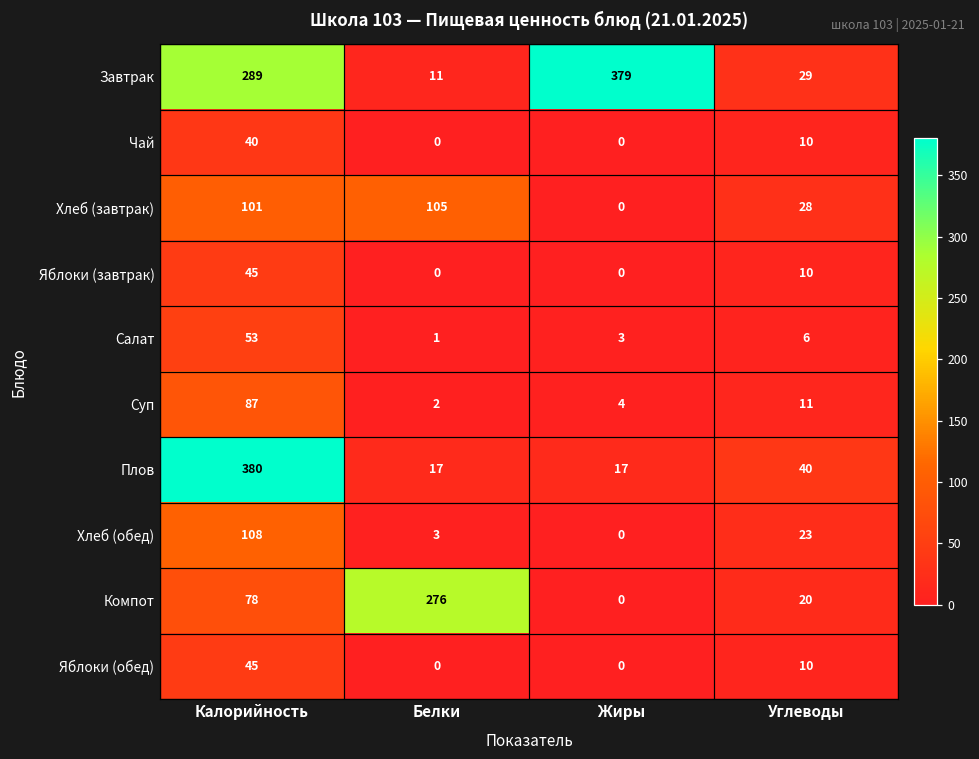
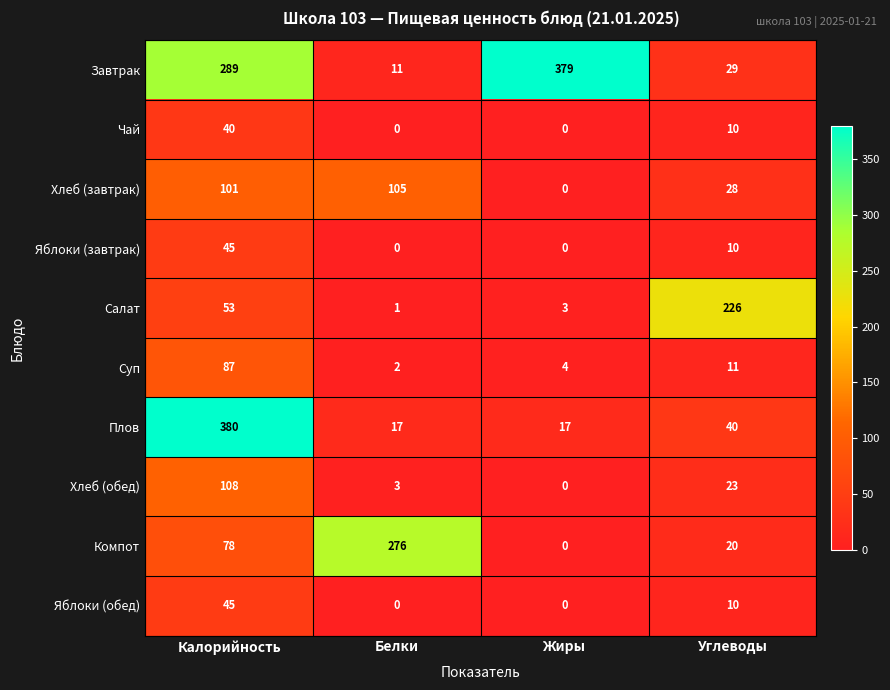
  {
    "Завтрак": {
      "Калорийность": 289,
      "Белки": 11,
      "Жиры": 379,
      "Углеводы": 29
    },
    "Чай": {
      "Калорийность": 40,
      "Белки": 0,
      "Жиры": 0,
      "Углеводы": 10
    },
    "Хлеб (завтрак)": {
      "Калорийность": 101,
      "Белки": 105,
      "Жиры": 0,
      "Углеводы": 28
    },
    "Яблоки (завтрак)": {
      "Калорийность": 45,
      "Белки": 0,
      "Жиры": 0,
      "Углеводы": 10
    },
    "Салат": {
      "Калорийность": 53,
      "Белки": 1,
      "Жиры": 3,
-     "Углеводы": 6
+     "Углеводы": 226
    },
    "Суп": {
      "Калорийность": 87,
      "Белки": 2,
      "Жиры": 4,
      "Углеводы": 11
    },
    "Плов": {
      "Калорийность": 380,
      "Белки": 17,
      "Жиры": 17,
      "Углеводы": 40
    },
    "Хлеб (обед)": {
      "Калорийность": 108,
      "Белки": 3,
      "Жиры": 0,
      "Углеводы": 23
    },
    "Компот": {
      "Калорийность": 78,
      "Белки": 276,
      "Жиры": 0,
      "Углеводы": 20
    },
    "Яблоки (обед)": {
      "Калорийность": 45,
      "Белки": 0,
      "Жиры": 0,
      "Углеводы": 10
    }
  }
